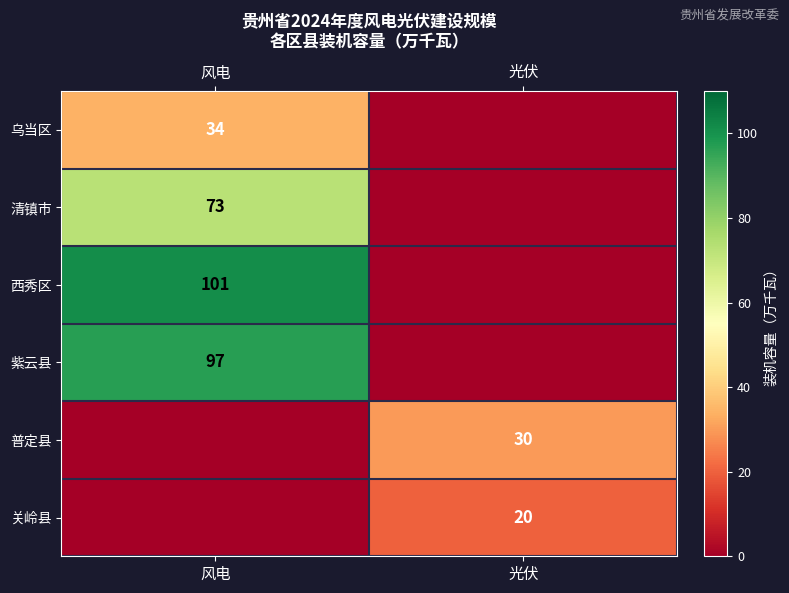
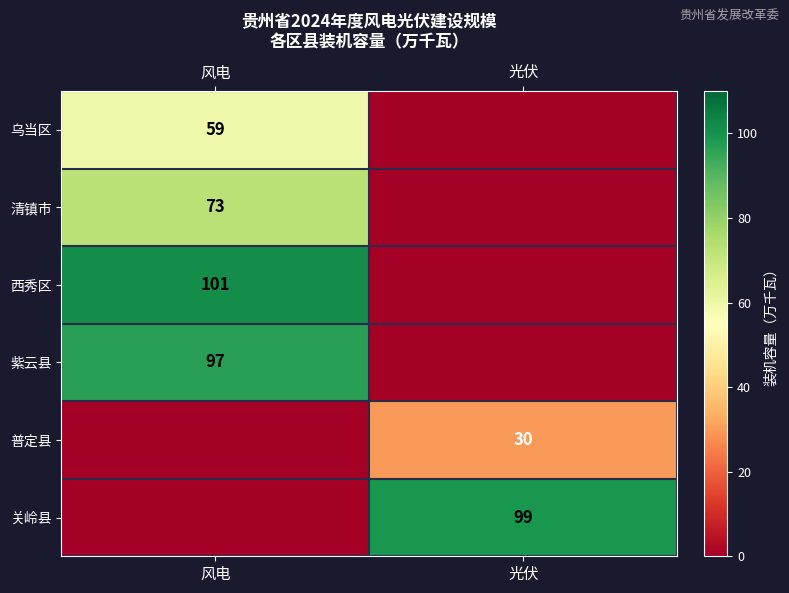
  {
    "乌当区": {
-     "风电": 34
+     "风电": 59
    },
    "清镇市": {
      "风电": 73
    },
    "西秀区": {
      "风电": 101
    },
    "紫云县": {
      "风电": 97
    },
    "普定县": {
      "光伏": 30
    },
    "关岭县": {
-     "光伏": 20
+     "光伏": 99
    }
  }
